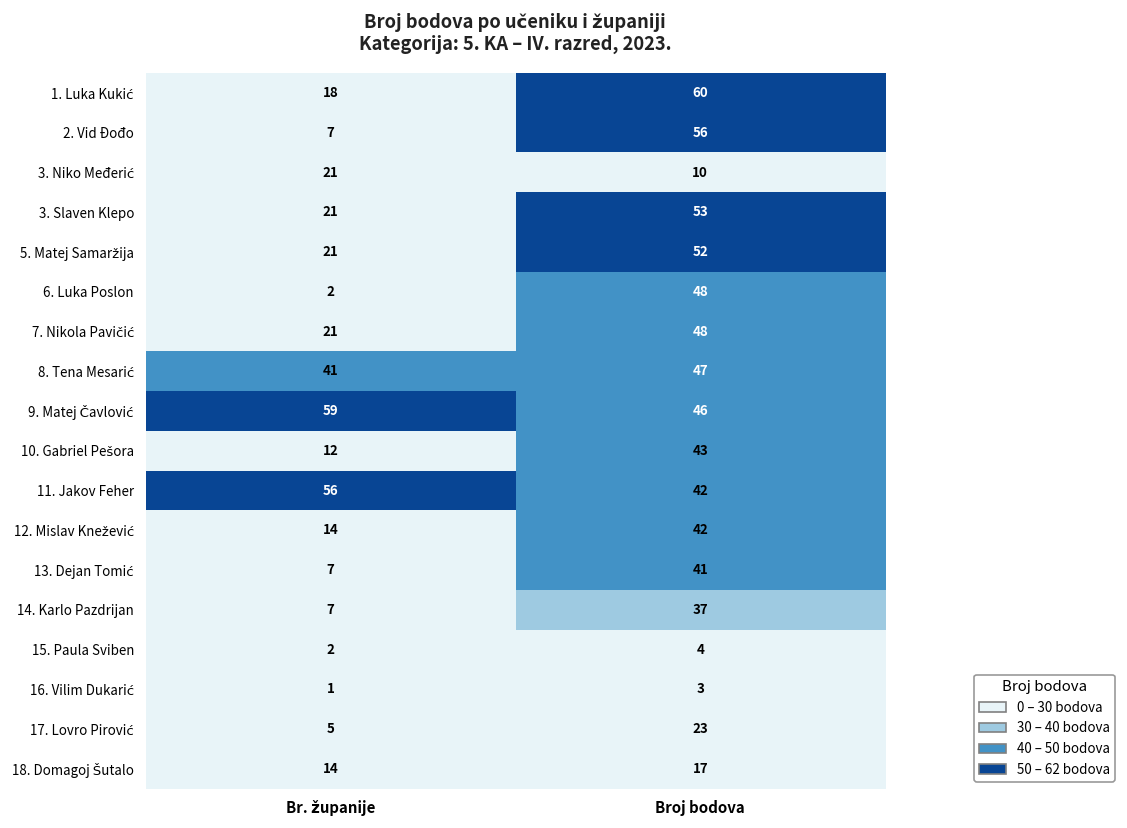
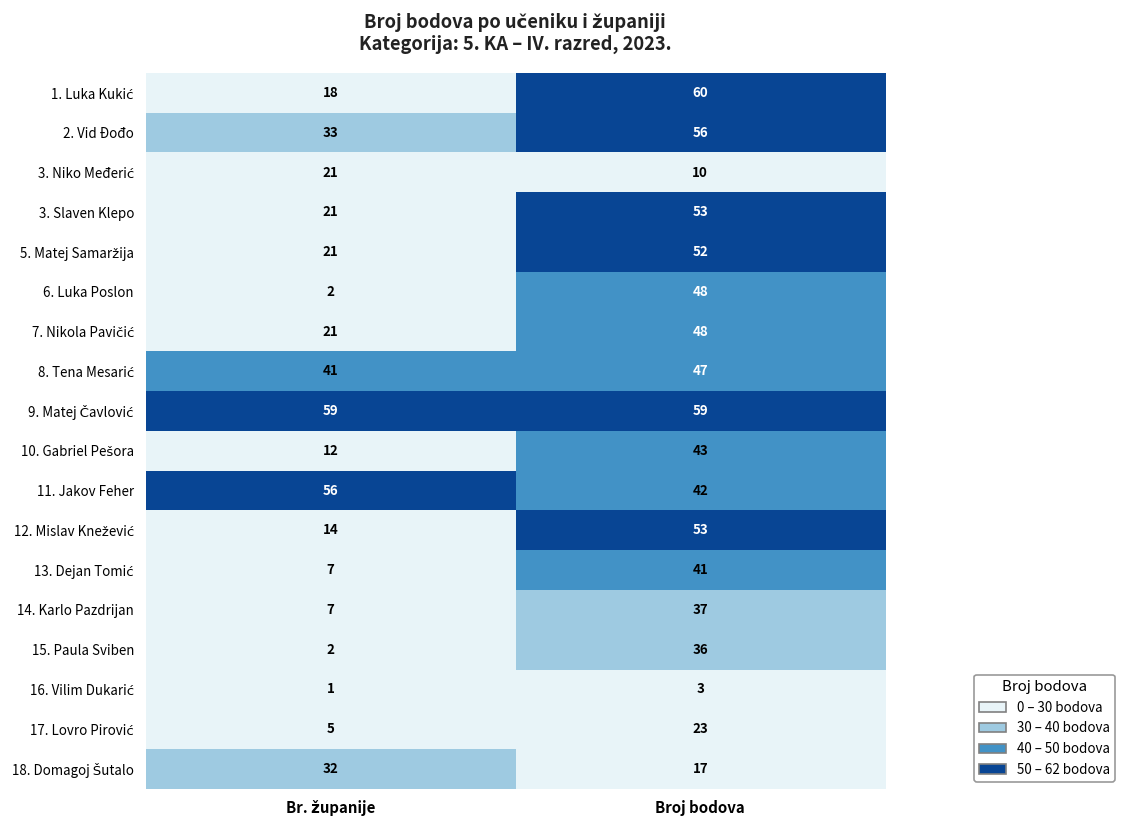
  {
    "1. Luka Kukić": {
      "Br. županije": 18,
      "Broj bodova": 60
    },
    "2. Vid Đođo": {
-     "Br. županije": 7,
+     "Br. županije": 33,
      "Broj bodova": 56
    },
    "3. Niko Međerić": {
      "Br. županije": 21,
      "Broj bodova": 10
    },
    "3. Slaven Klepo": {
      "Br. županije": 21,
      "Broj bodova": 53
    },
    "5. Matej Samaržija": {
      "Br. županije": 21,
      "Broj bodova": 52
    },
    "6. Luka Poslon": {
      "Br. županije": 2,
      "Broj bodova": 48
    },
    "7. Nikola Pavičić": {
      "Br. županije": 21,
      "Broj bodova": 48
    },
    "8. Tena Mesarić": {
      "Br. županije": 41,
      "Broj bodova": 47
    },
    "9. Matej Čavlović": {
      "Br. županije": 59,
-     "Broj bodova": 46
+     "Broj bodova": 59
    },
    "10. Gabriel Pešora": {
      "Br. županije": 12,
      "Broj bodova": 43
    },
    "11. Jakov Feher": {
      "Br. županije": 56,
      "Broj bodova": 42
    },
    "12. Mislav Knežević": {
      "Br. županije": 14,
-     "Broj bodova": 42
+     "Broj bodova": 53
    },
    "13. Dejan Tomić": {
      "Br. županije": 7,
      "Broj bodova": 41
    },
    "14. Karlo Pazdrijan": {
      "Br. županije": 7,
      "Broj bodova": 37
    },
    "15. Paula Sviben": {
      "Br. županije": 2,
-     "Broj bodova": 4
+     "Broj bodova": 36
    },
    "16. Vilim Dukarić": {
      "Br. županije": 1,
      "Broj bodova": 3
    },
    "17. Lovro Pirović": {
      "Br. županije": 5,
      "Broj bodova": 23
    },
    "18. Domagoj Šutalo": {
-     "Br. županije": 14,
+     "Br. županije": 32,
      "Broj bodova": 17
    }
  }
